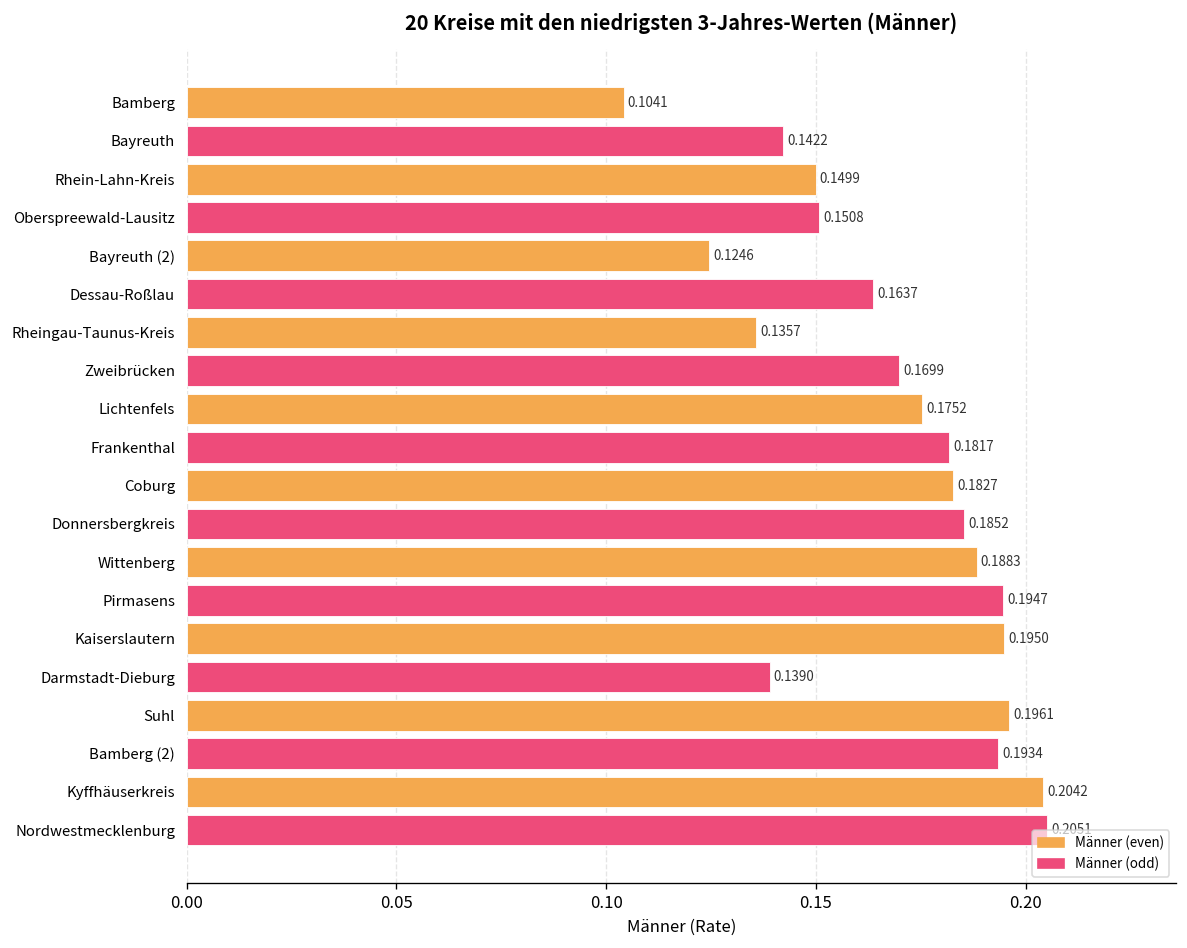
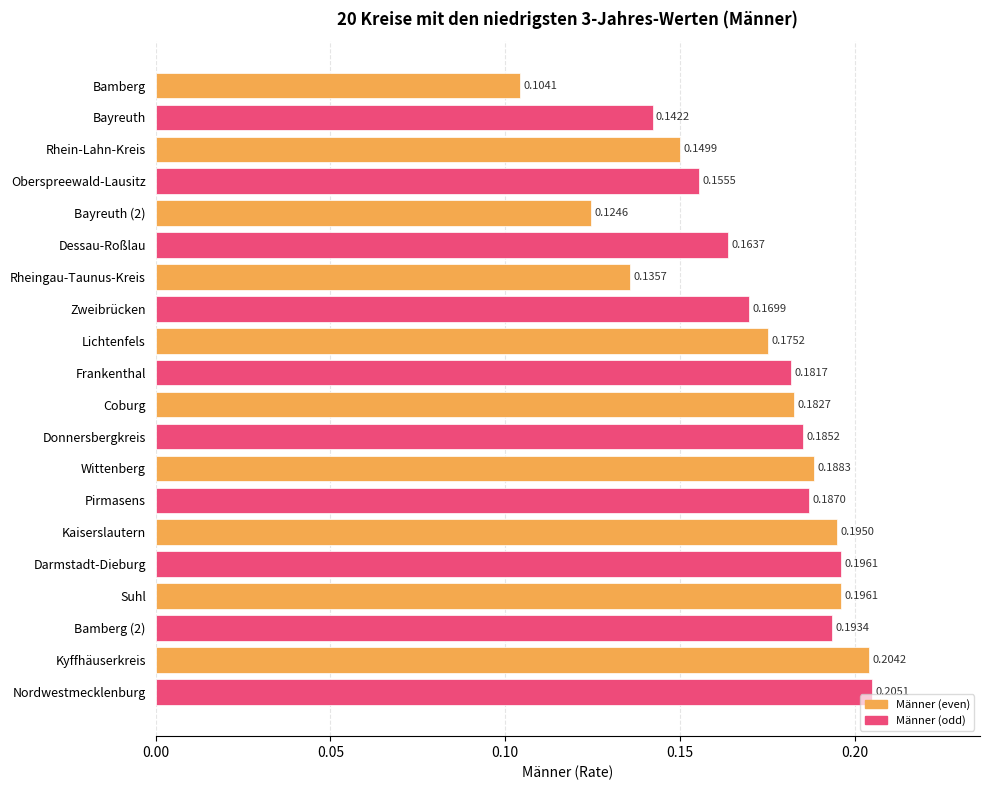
  {
    "Bamberg": 0.1041,
    "Bayreuth": 0.1422,
    "Rhein-Lahn-Kreis": 0.1499,
-   "Oberspreewald-Lausitz": 0.1508,
+   "Oberspreewald-Lausitz": 0.1555,
    "Bayreuth (2)": 0.1246,
    "Dessau-Roßlau": 0.1637,
    "Rheingau-Taunus-Kreis": 0.1357,
    "Zweibrücken": 0.1699,
    "Lichtenfels": 0.1752,
    "Frankenthal": 0.1817,
    "Coburg": 0.1827,
    "Donnersbergkreis": 0.1852,
    "Wittenberg": 0.1883,
-   "Pirmasens": 0.1947,
+   "Pirmasens": 0.1870,
    "Kaiserslautern": 0.1950,
-   "Darmstadt-Dieburg": 0.1390,
+   "Darmstadt-Dieburg": 0.1961,
    "Suhl": 0.1961,
    "Bamberg (2)": 0.1934,
    "Kyffhäuserkreis": 0.2042
  }
